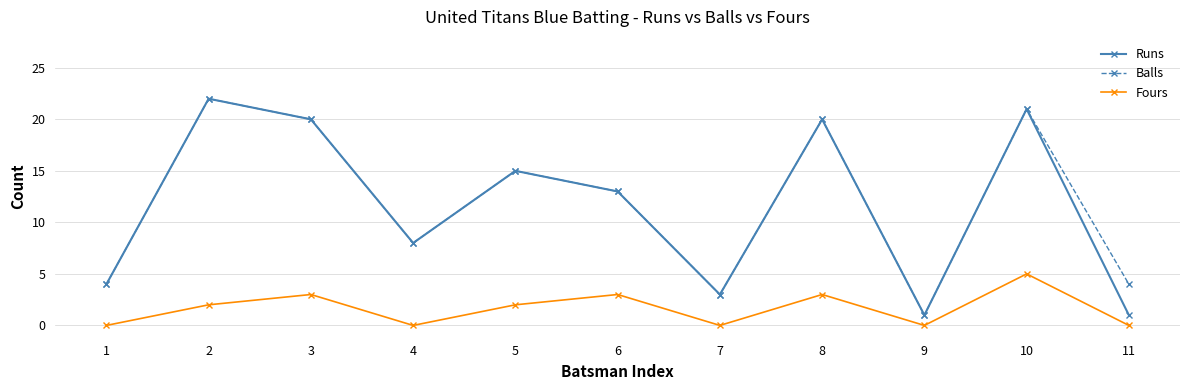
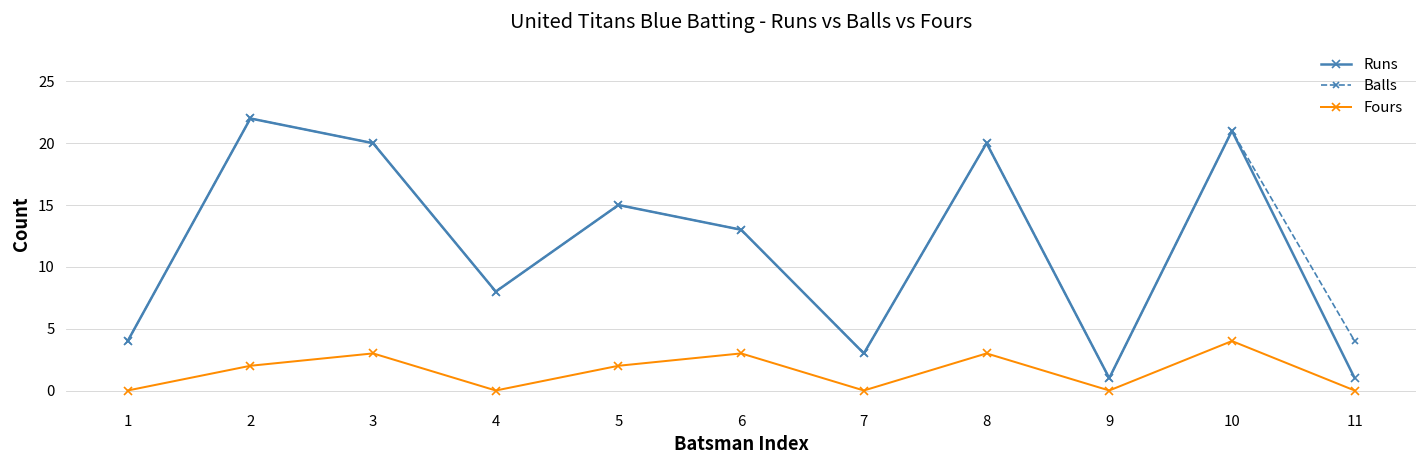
  {
    "Fours": {
      "1": 0,
      "2": 2,
      "3": 3,
      "4": 0,
      "5": 2,
      "6": 3,
      "7": 0,
      "8": 3,
      "9": 0,
-     "10": 5,
+     "10": 4,
      "11": 0
    }
  }
